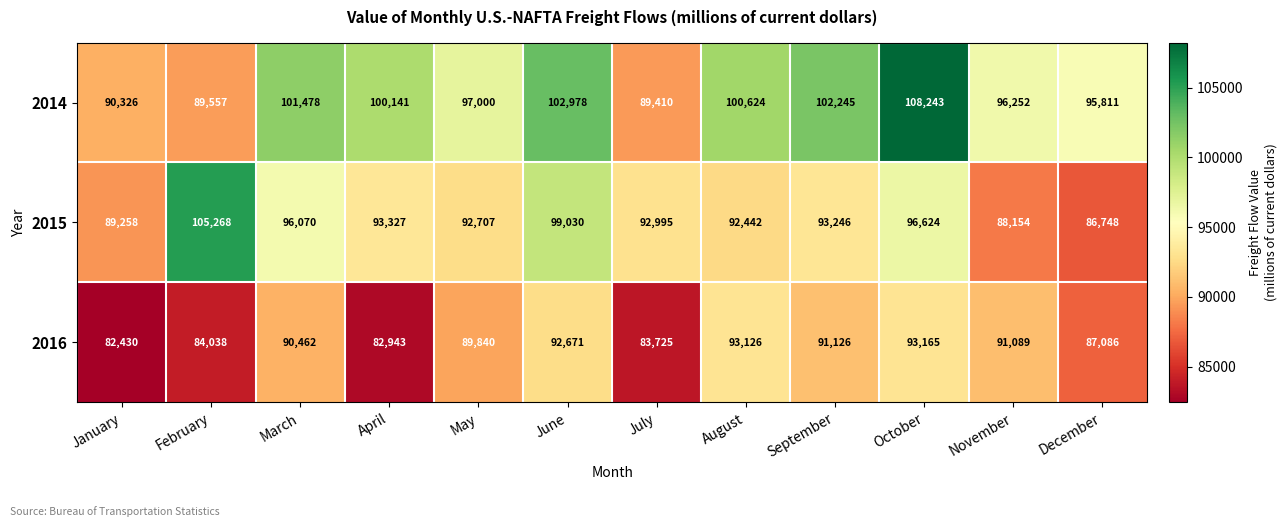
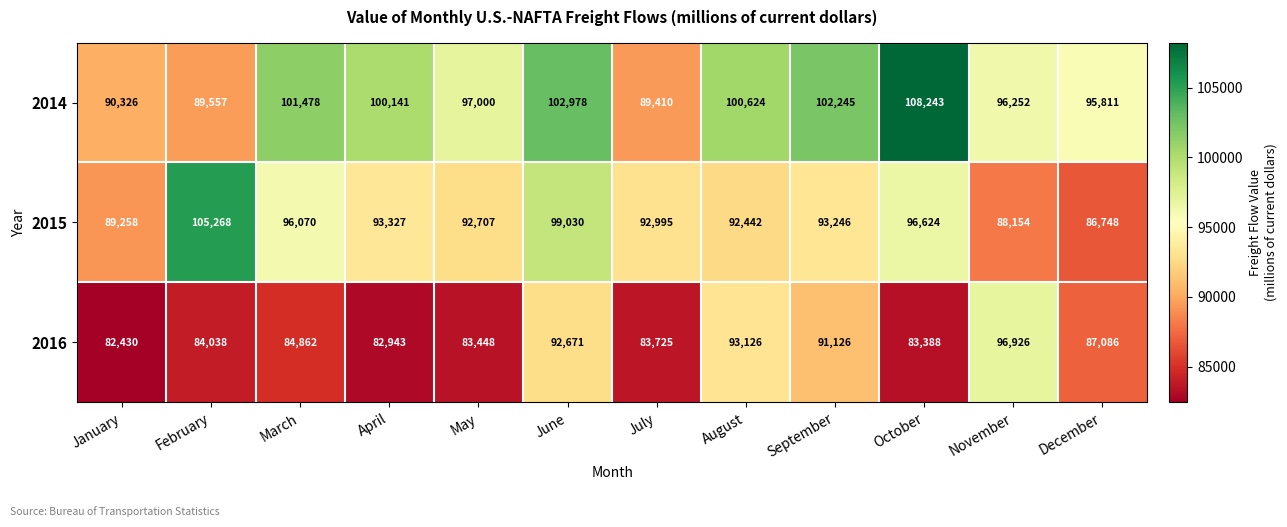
  {
    "2014": {
      "January": "90,326",
      "February": "89,557",
      "March": "101,478",
      "April": "100,141",
      "May": "97,000",
      "June": "102,978",
      "July": "89,410",
      "August": "100,624",
      "September": "102,245",
      "October": "108,243",
      "November": "96,252",
      "December": "95,811"
    },
    "2015": {
      "January": "89,258",
      "February": "105,268",
      "March": "96,070",
      "April": "93,327",
      "May": "92,707",
      "June": "99,030",
      "July": "92,995",
      "August": "92,442",
      "September": "93,246",
      "October": "96,624",
      "November": "88,154",
      "December": "86,748"
    },
    "2016": {
      "January": "82,430",
      "February": "84,038",
-     "March": "90,462",
+     "March": "84,862",
      "April": "82,943",
-     "May": "89,840",
+     "May": "83,448",
      "June": "92,671",
      "July": "83,725",
      "August": "93,126",
      "September": "91,126",
-     "October": "93,165",
-     "November": "91,089",
+     "October": "83,388",
+     "November": "96,926",
      "December": "87,086"
    }
  }
